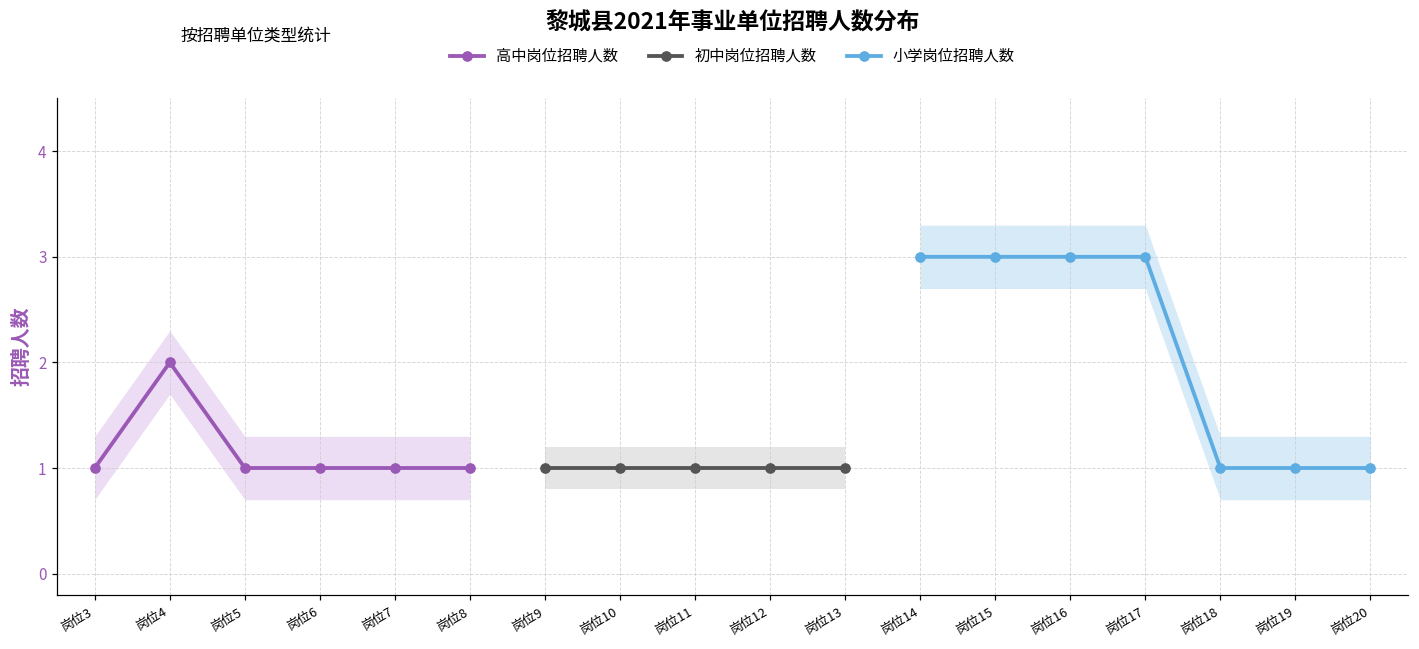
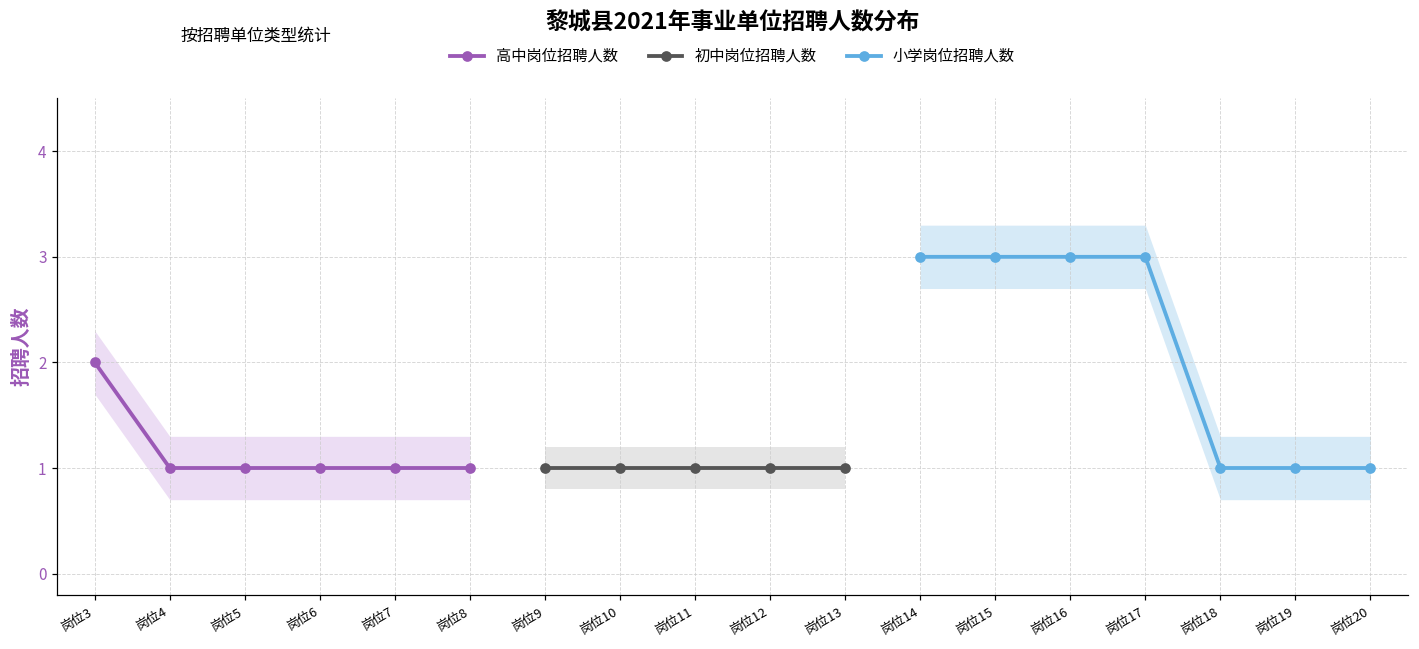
  {
    "高中岗位招聘人数": {
-     "岗位3": 1,
-     "岗位4": 2,
+     "岗位3": 2,
+     "岗位4": 1,
      "岗位5": 1,
      "岗位6": 1,
      "岗位7": 1,
      "岗位8": 1
    }
  }
